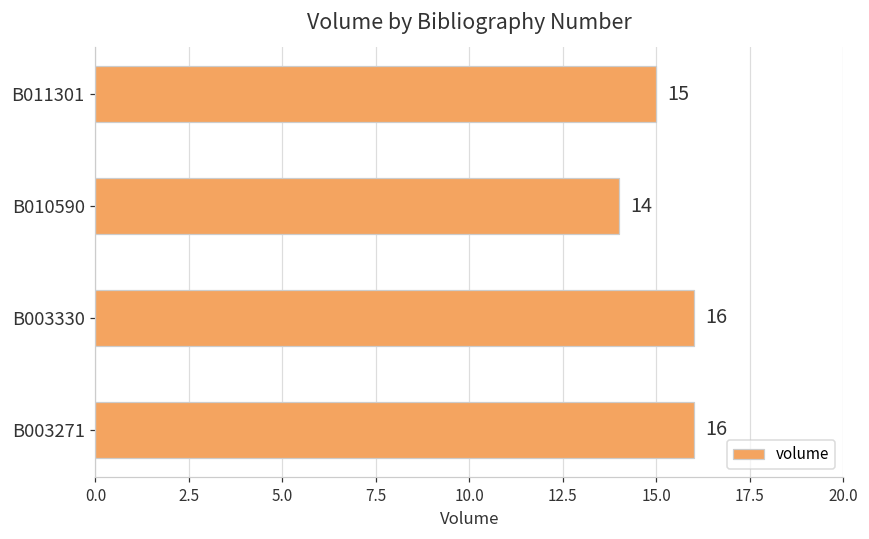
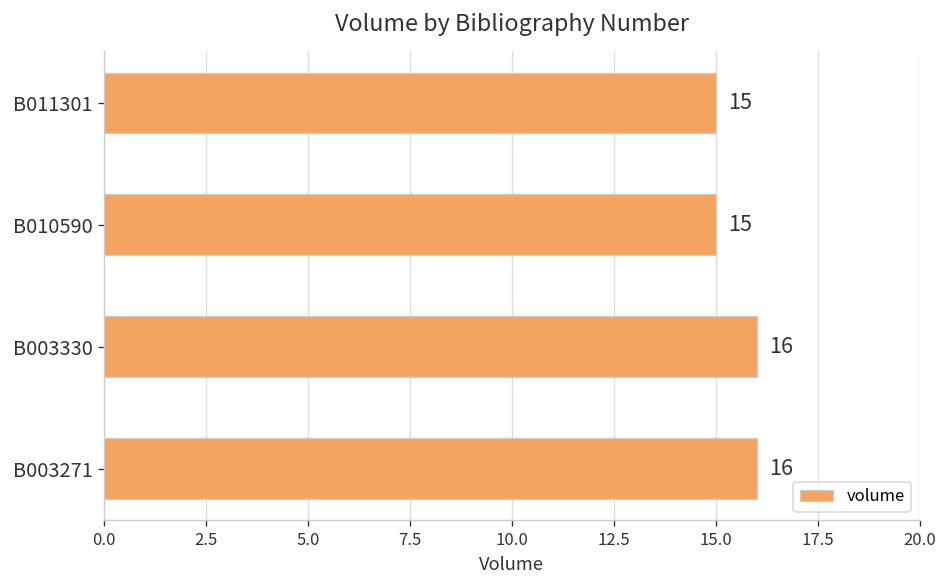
  {
    "B011301": 15,
-   "B010590": 14,
+   "B010590": 15,
    "B003330": 16,
    "B003271": 16
  }
